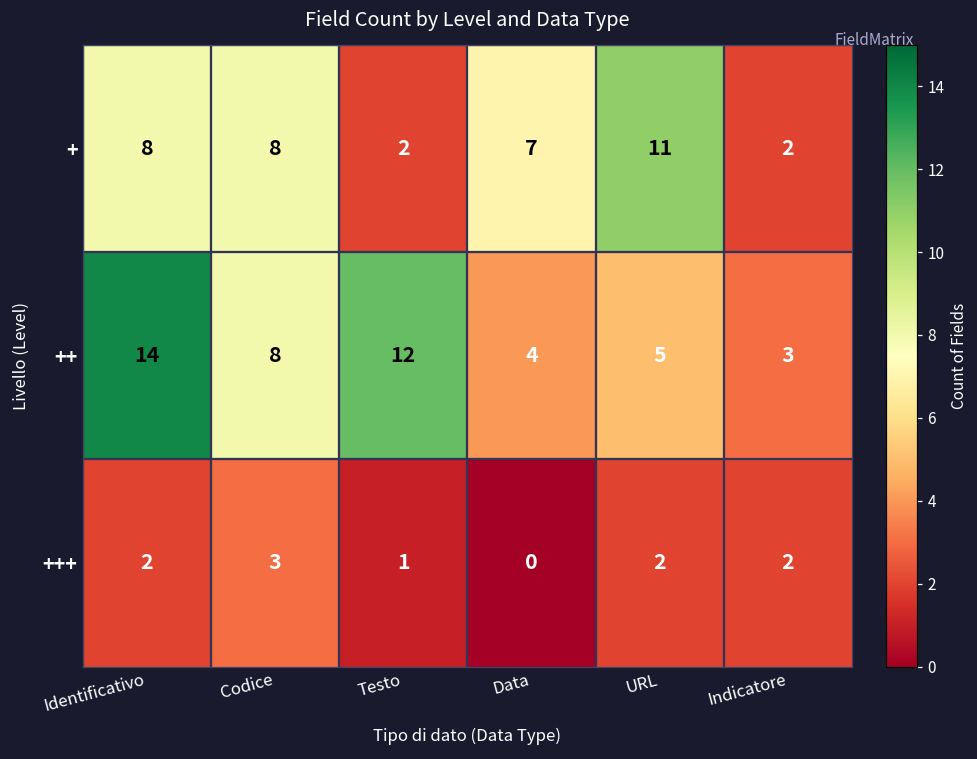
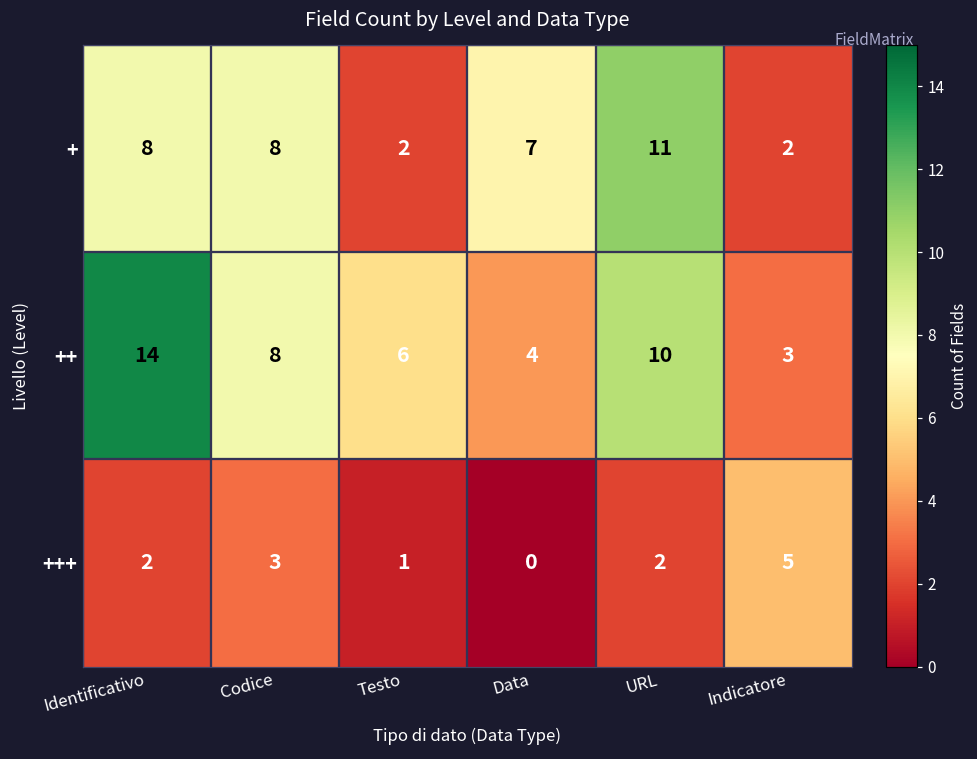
  {
    "+": {
      "Identificativo": 8,
      "Codice": 8,
      "Testo": 2,
      "Data": 7,
      "URL": 11,
      "Indicatore": 2
    },
    "++": {
      "Identificativo": 14,
      "Codice": 8,
-     "Testo": 12,
+     "Testo": 6,
      "Data": 4,
-     "URL": 5,
+     "URL": 10,
      "Indicatore": 3
    },
    "+++": {
      "Identificativo": 2,
      "Codice": 3,
      "Testo": 1,
      "Data": 0,
      "URL": 2,
-     "Indicatore": 2
+     "Indicatore": 5
    }
  }
